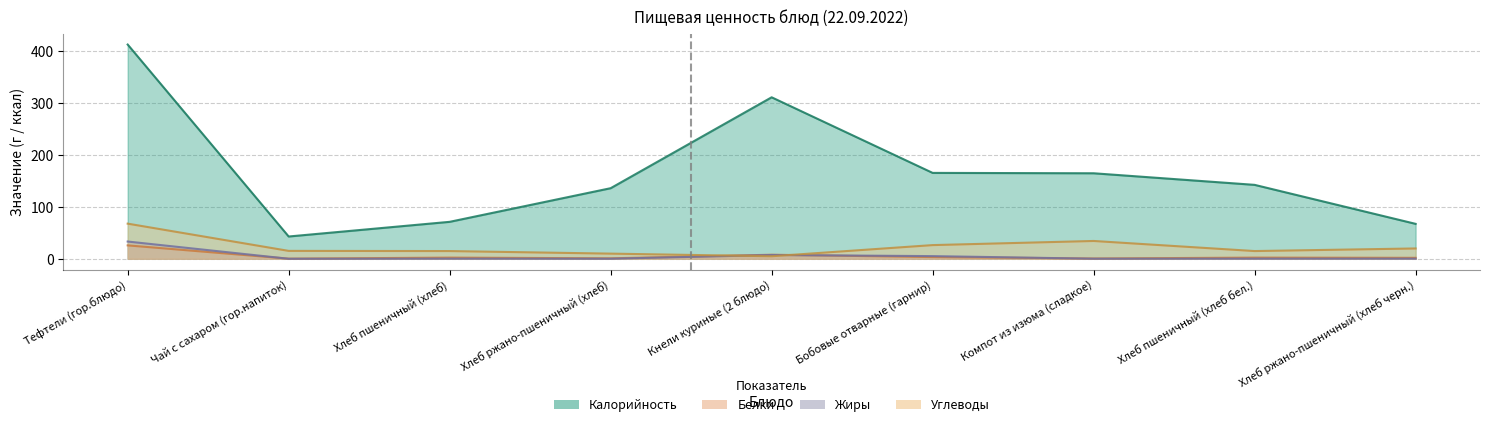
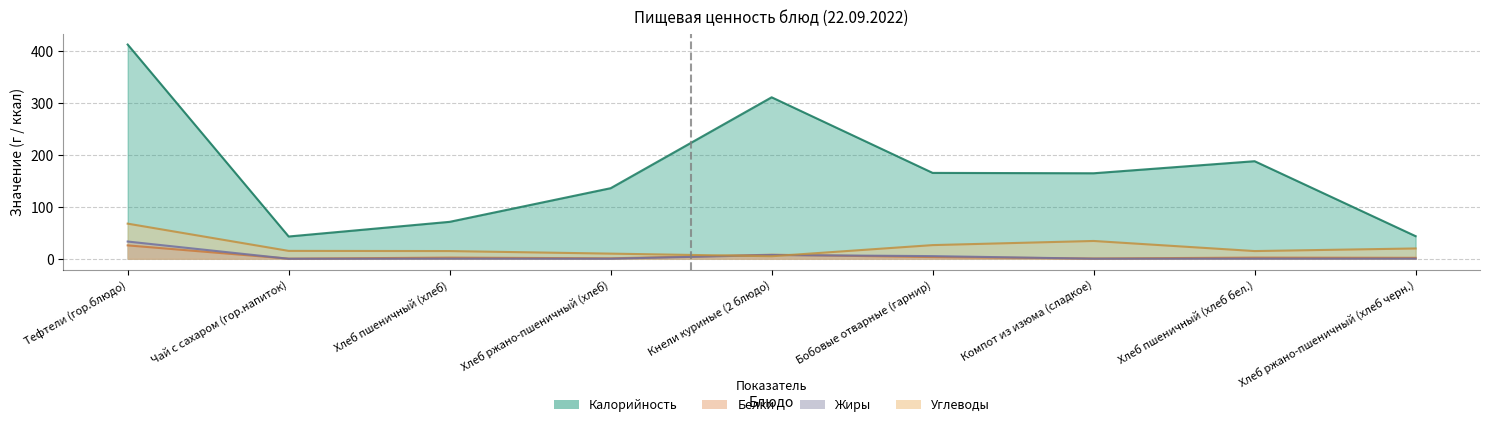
  {
    "Калорийность": {
      "Тефтели (гор.блюдо)": 410,
      "Чай с сахаром (гор.напиток)": 40,
      "Хлеб пшеничный (хлеб)": 70,
      "Хлеб ржано-пшеничный (хлеб)": 140,
      "Кнели куриные (2 блюдо)": 310,
      "Бобовые отварные (гарнир)": 170,
      "Компот из изюма (сладкое)": 160,
-     "Хлеб пшеничный (хлеб бел.)": 140,
-     "Хлеб ржано-пшеничный (хлеб черн.)": 70
+     "Хлеб пшеничный (хлеб бел.)": 190,
+     "Хлеб ржано-пшеничный (хлеб черн.)": 40
    }
  }
